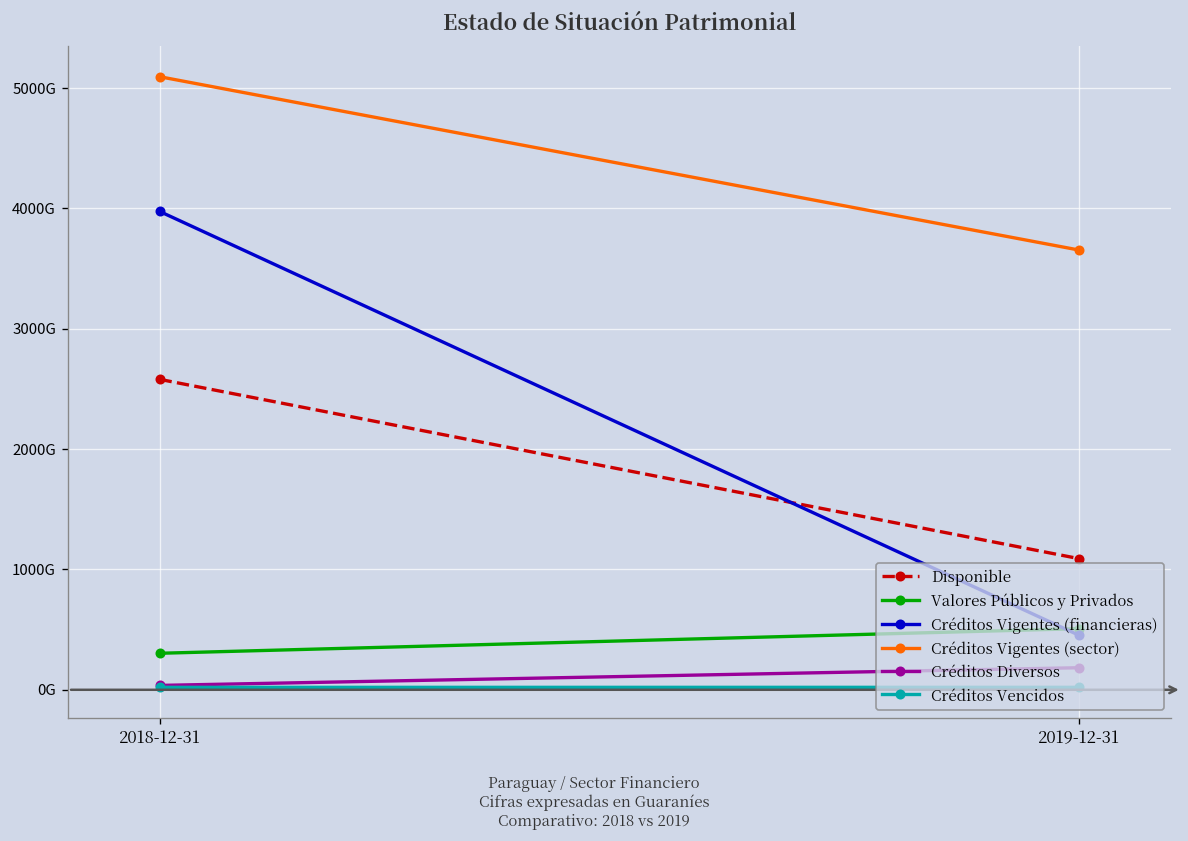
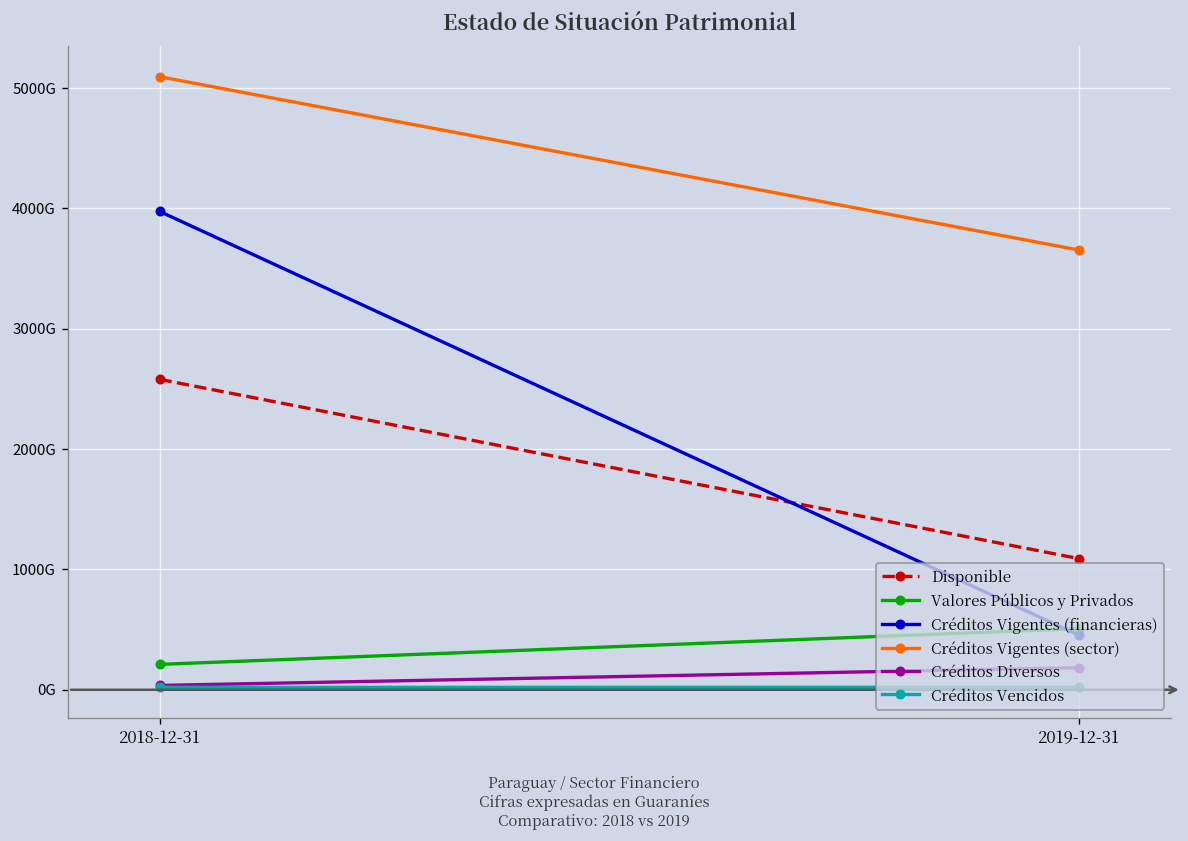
  {
    "Disponible": {
      "2018-12-31": 2580000000000,
      "2019-12-31": 1090000000000
    },
    "Valores Públicos y Privados": {
-     "2018-12-31": 300000000000
+     "2018-12-31": 210000000000
    },
    "Créditos Vigentes (financieras)": {
      "2018-12-31": 3970000000000
    },
    "Créditos Vigentes (sector)": {
      "2018-12-31": 5090000000000,
      "2019-12-31": 3650000000000
    }
  }
